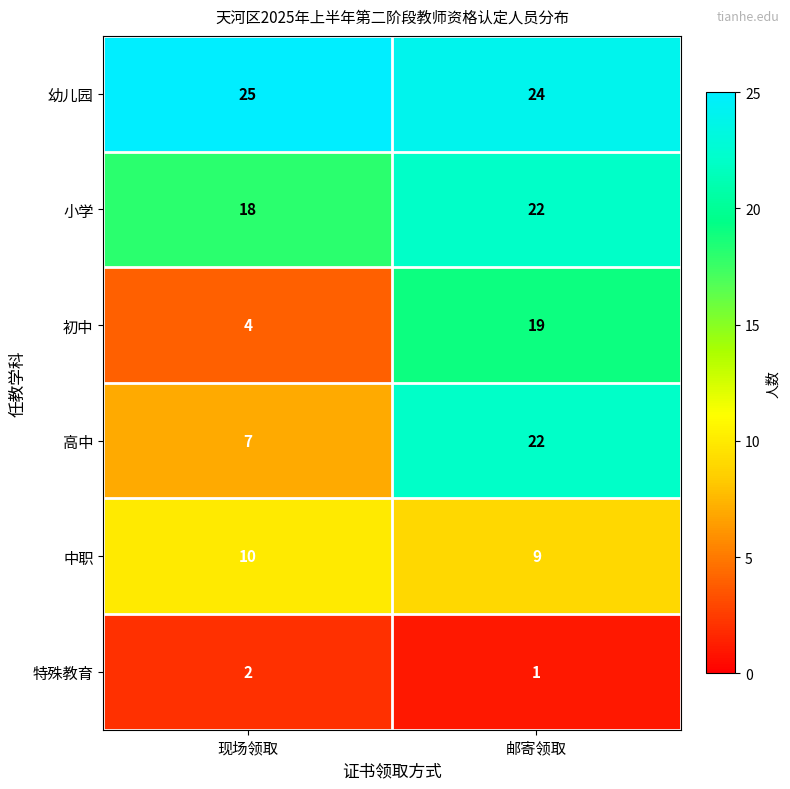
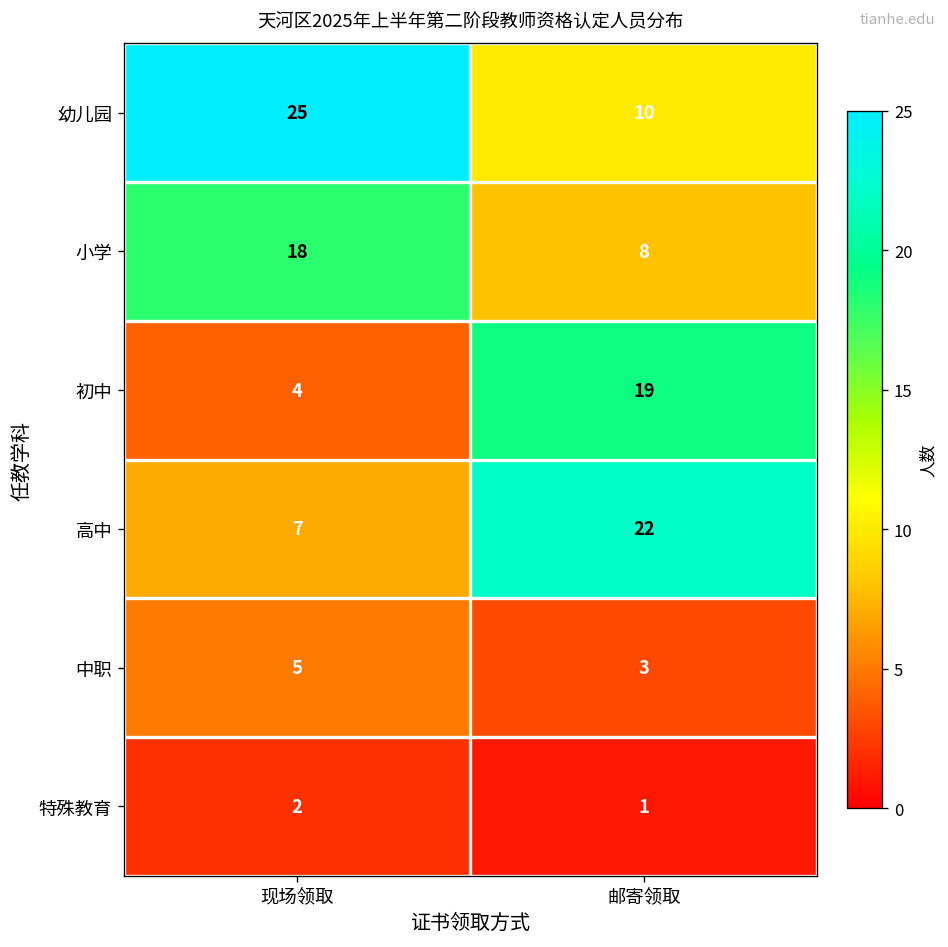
  {
    "幼儿园": {
      "现场领取": 25,
-     "邮寄领取": 24
+     "邮寄领取": 10
    },
    "小学": {
      "现场领取": 18,
-     "邮寄领取": 22
+     "邮寄领取": 8
    },
    "初中": {
      "现场领取": 4,
      "邮寄领取": 19
    },
    "高中": {
      "现场领取": 7,
      "邮寄领取": 22
    },
    "中职": {
-     "现场领取": 10,
-     "邮寄领取": 9
+     "现场领取": 5,
+     "邮寄领取": 3
    },
    "特殊教育": {
      "现场领取": 2,
      "邮寄领取": 1
    }
  }
